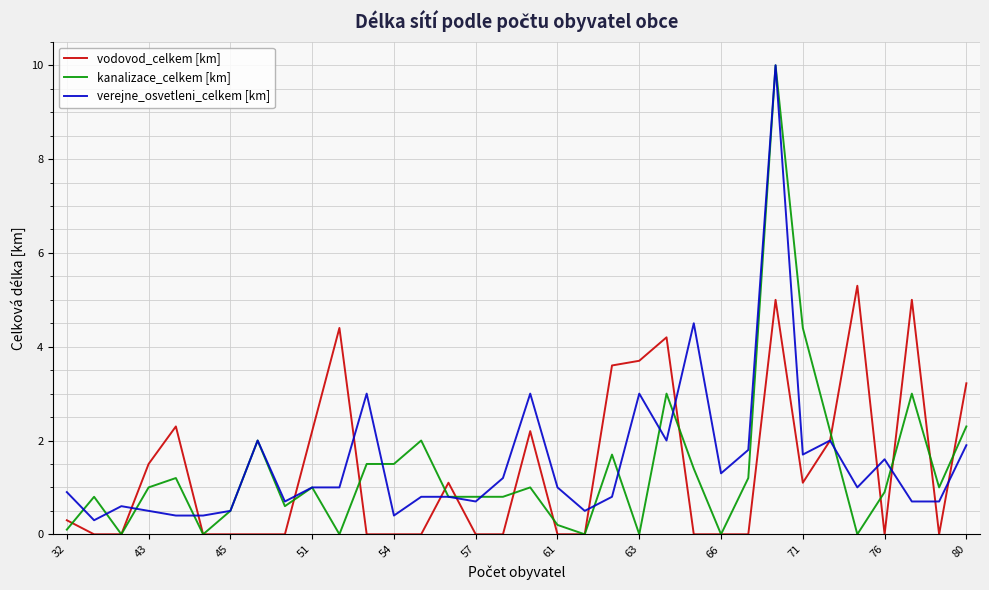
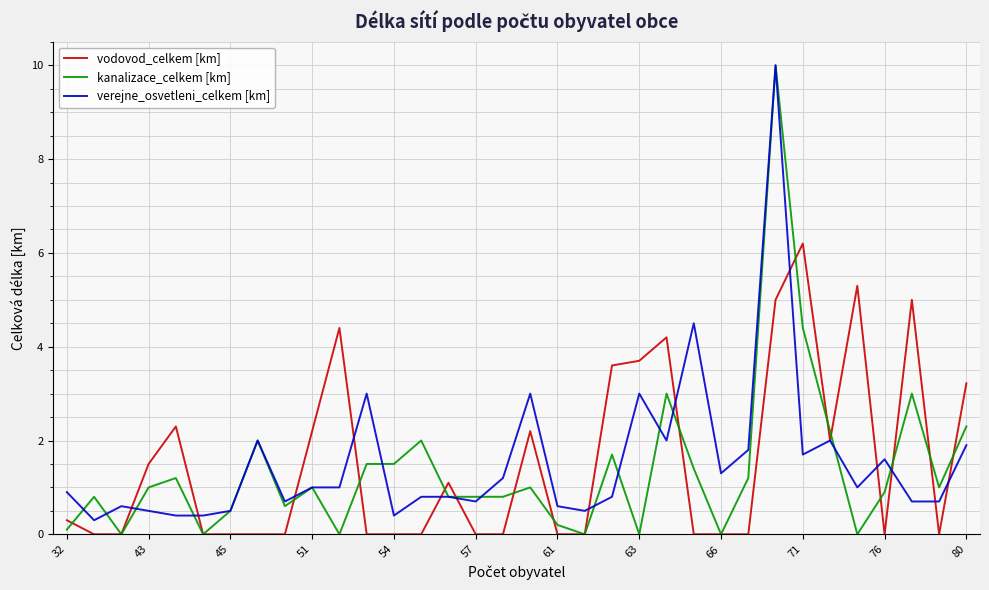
  {
    "vodovod_celkem [km]": {
      "32": 0.3,
      "45": 0.0,
      "54": 0.0,
      "61": 0.0,
-     "71": 1.1
+     "71": 6.2
    },
    "kanalizace_celkem [km]": {
      "32": 0.1,
      "54": 1.5,
      "61": 0.2,
      "71": 4.4
    },
    "verejne_osvetleni_celkem [km]": {
      "32": 0.9,
      "54": 0.4,
-     "61": 1.0,
+     "61": 0.6,
      "66": 1.3,
      "71": 1.7
    }
  }
